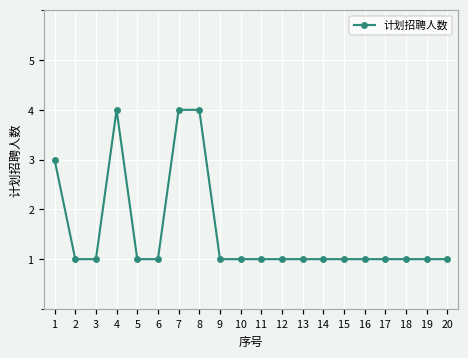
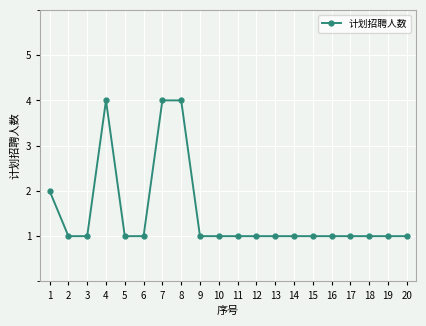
  {
-   "1": 3,
+   "1": 2,
    "2": 1,
    "3": 1,
    "4": 4,
    "5": 1,
    "6": 1,
    "7": 4,
    "8": 4,
    "9": 1,
    "10": 1,
    "11": 1,
    "12": 1,
    "13": 1,
    "14": 1,
    "15": 1,
    "16": 1,
    "17": 1,
    "18": 1,
    "19": 1,
    "20": 1
  }
